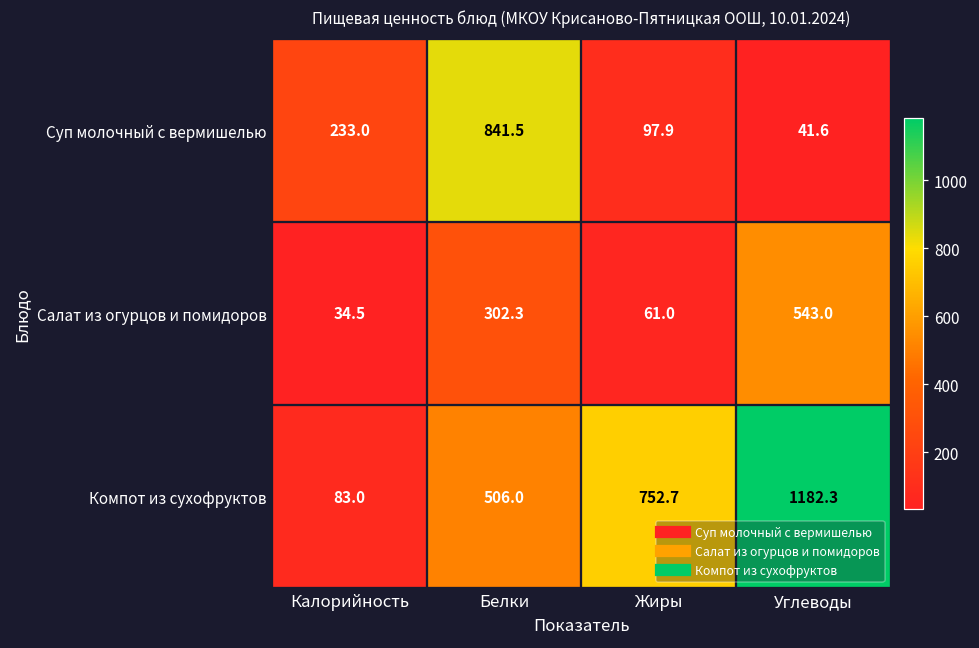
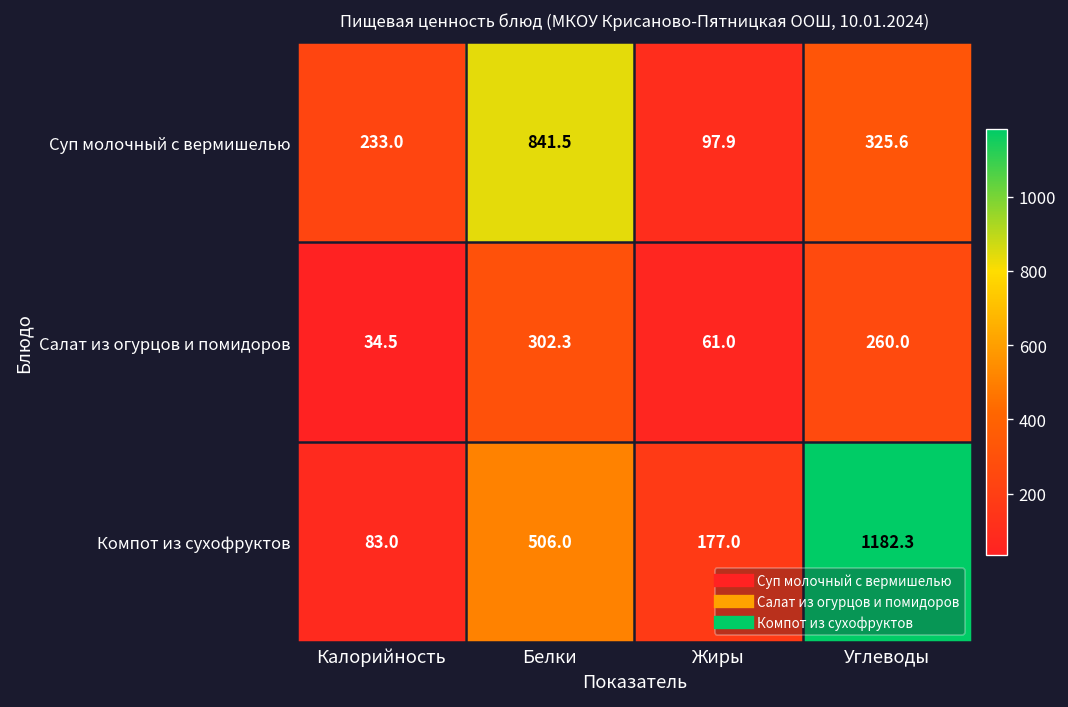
  {
    "Суп молочный с вермишелью": {
      "Калорийность": 233.0,
      "Белки": 841.5,
      "Жиры": 97.9,
-     "Углеводы": 41.6
+     "Углеводы": 325.6
    },
    "Салат из огурцов и помидоров": {
      "Калорийность": 34.5,
      "Белки": 302.3,
      "Жиры": 61.0,
-     "Углеводы": 543.0
+     "Углеводы": 260.0
    },
    "Компот из сухофруктов": {
      "Калорийность": 83.0,
      "Белки": 506.0,
-     "Жиры": 752.7,
+     "Жиры": 177.0,
      "Углеводы": 1182.3
    }
  }
